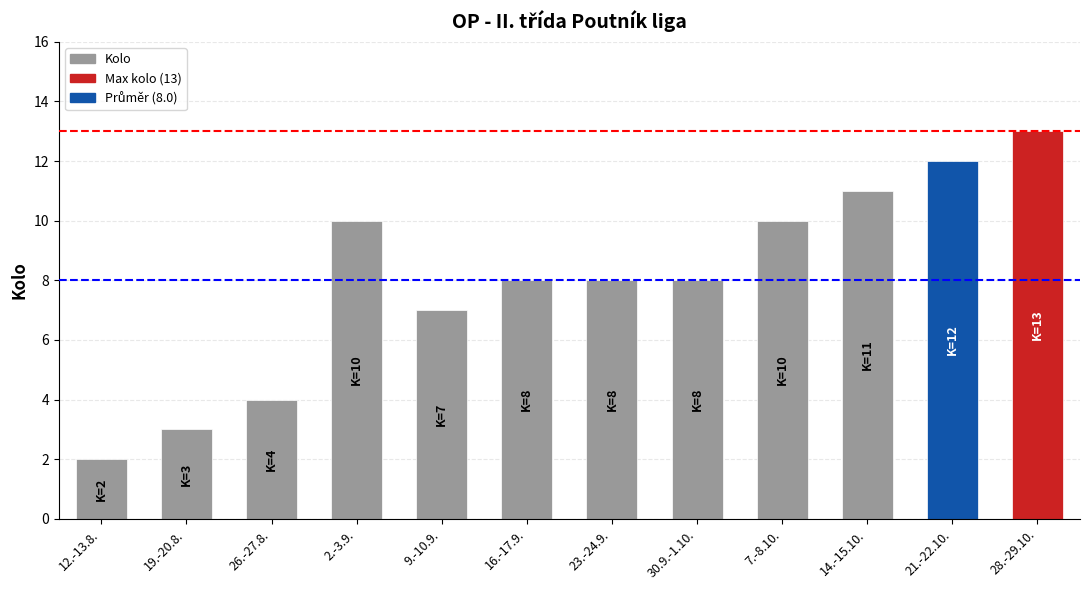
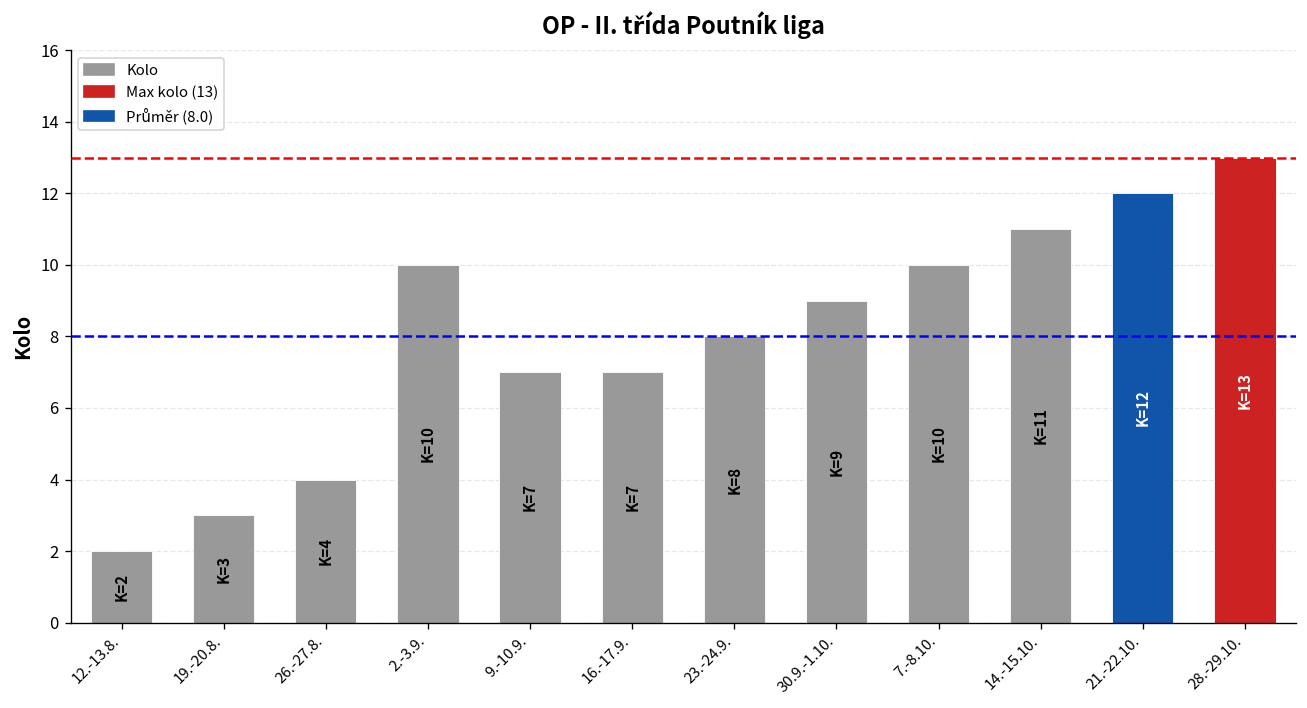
  {
    "12.-13.8.": 2,
    "19.-20.8.": 3,
    "26.-27.8.": 4,
    "2.-3.9.": 10,
    "9.-10.9.": 7,
-   "16.-17.9.": 8,
+   "16.-17.9.": 7,
    "23.-24.9.": 8,
-   "30.9.-1.10.": 8,
+   "30.9.-1.10.": 9,
    "7.-8.10.": 10,
    "14.-15.10.": 11,
    "21.-22.10.": 12,
    "28.-29.10.": 13
  }
